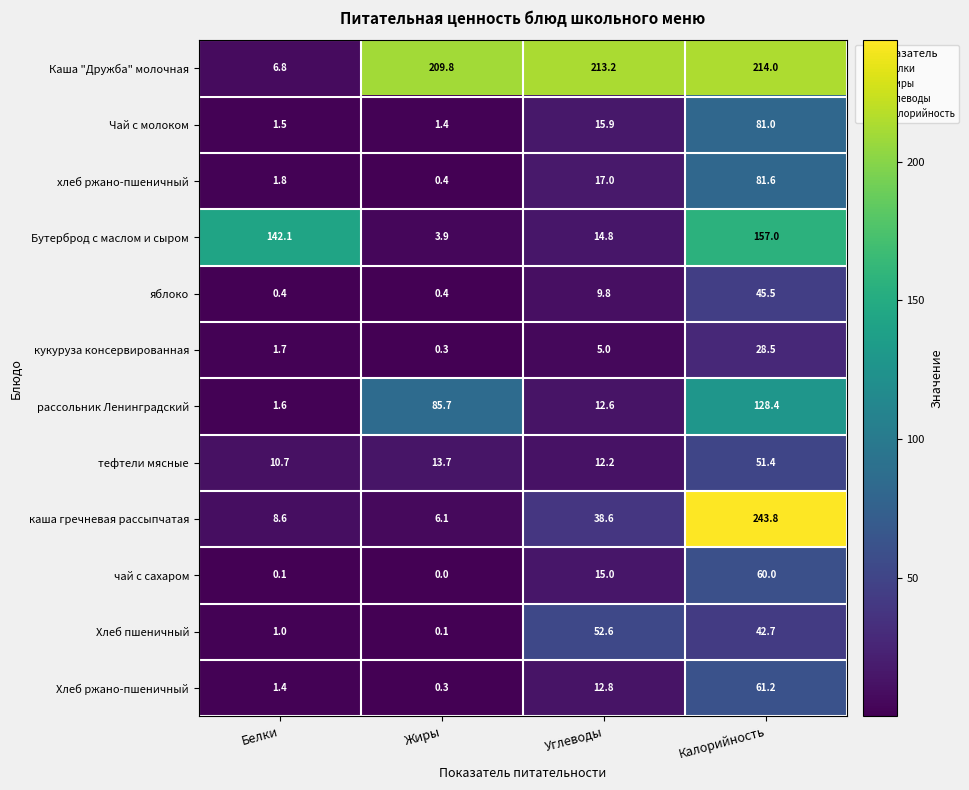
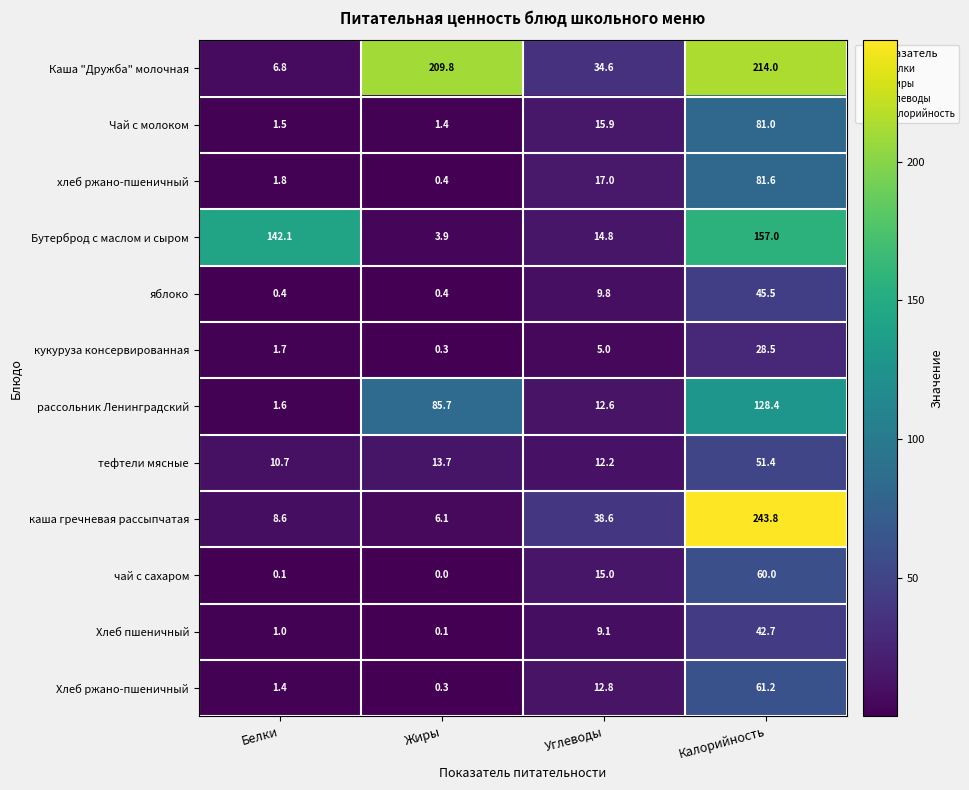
  {
    "Каша \"Дружба\" молочная": {
-     "Углеводы": 213.2
+     "Углеводы": 34.6
    },
    "Хлеб пшеничный": {
-     "Углеводы": 52.6
+     "Углеводы": 9.1
    }
  }
